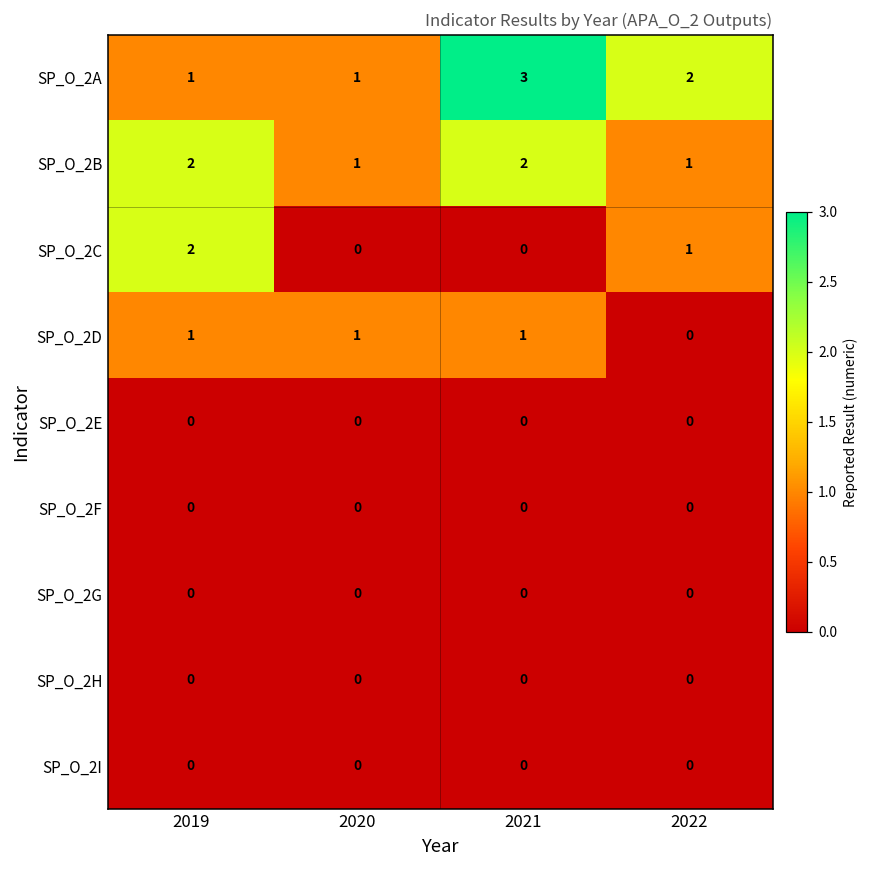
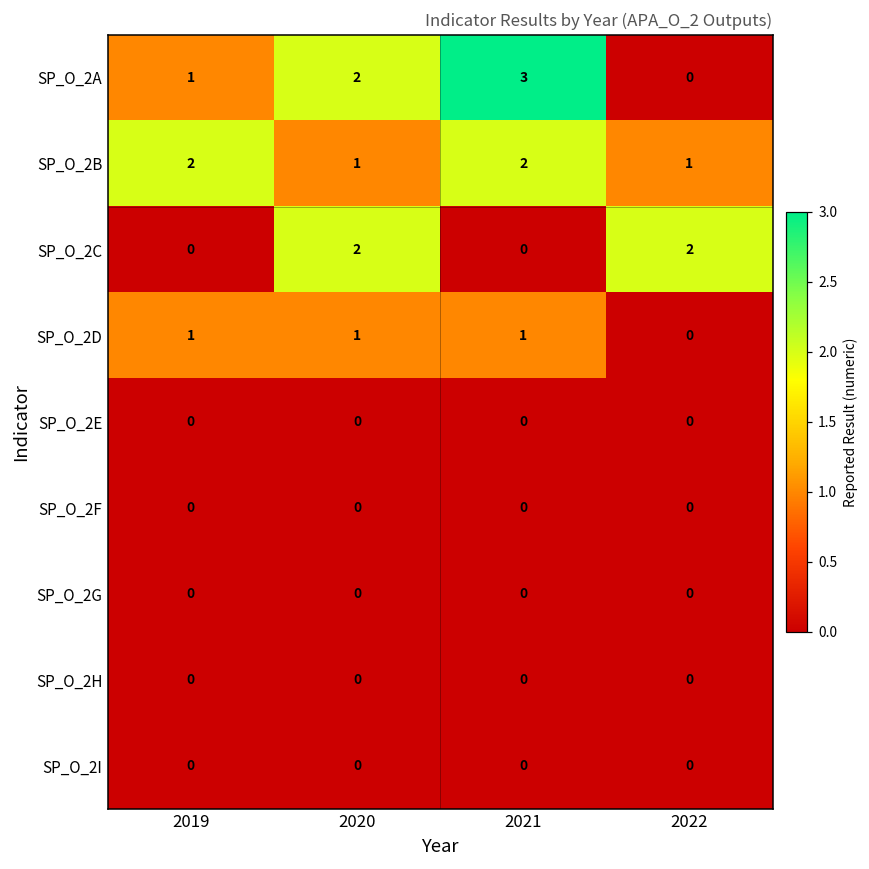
  {
    "SP_O_2A": {
      "2019": 1,
-     "2020": 1,
+     "2020": 2,
      "2021": 3,
-     "2022": 2
+     "2022": 0
    },
    "SP_O_2B": {
      "2019": 2,
      "2020": 1,
      "2021": 2,
      "2022": 1
    },
    "SP_O_2C": {
-     "2019": 2,
-     "2020": 0,
+     "2019": 0,
+     "2020": 2,
      "2021": 0,
-     "2022": 1
+     "2022": 2
    },
    "SP_O_2D": {
      "2019": 1,
      "2020": 1,
      "2021": 1,
      "2022": 0
    },
    "SP_O_2E": {
      "2019": 0,
      "2020": 0,
      "2021": 0,
      "2022": 0
    },
    "SP_O_2F": {
      "2019": 0,
      "2020": 0,
      "2021": 0,
      "2022": 0
    },
    "SP_O_2G": {
      "2019": 0,
      "2020": 0,
      "2021": 0,
      "2022": 0
    },
    "SP_O_2H": {
      "2019": 0,
      "2020": 0,
      "2021": 0,
      "2022": 0
    },
    "SP_O_2I": {
      "2019": 0,
      "2020": 0,
      "2021": 0,
      "2022": 0
    }
  }
